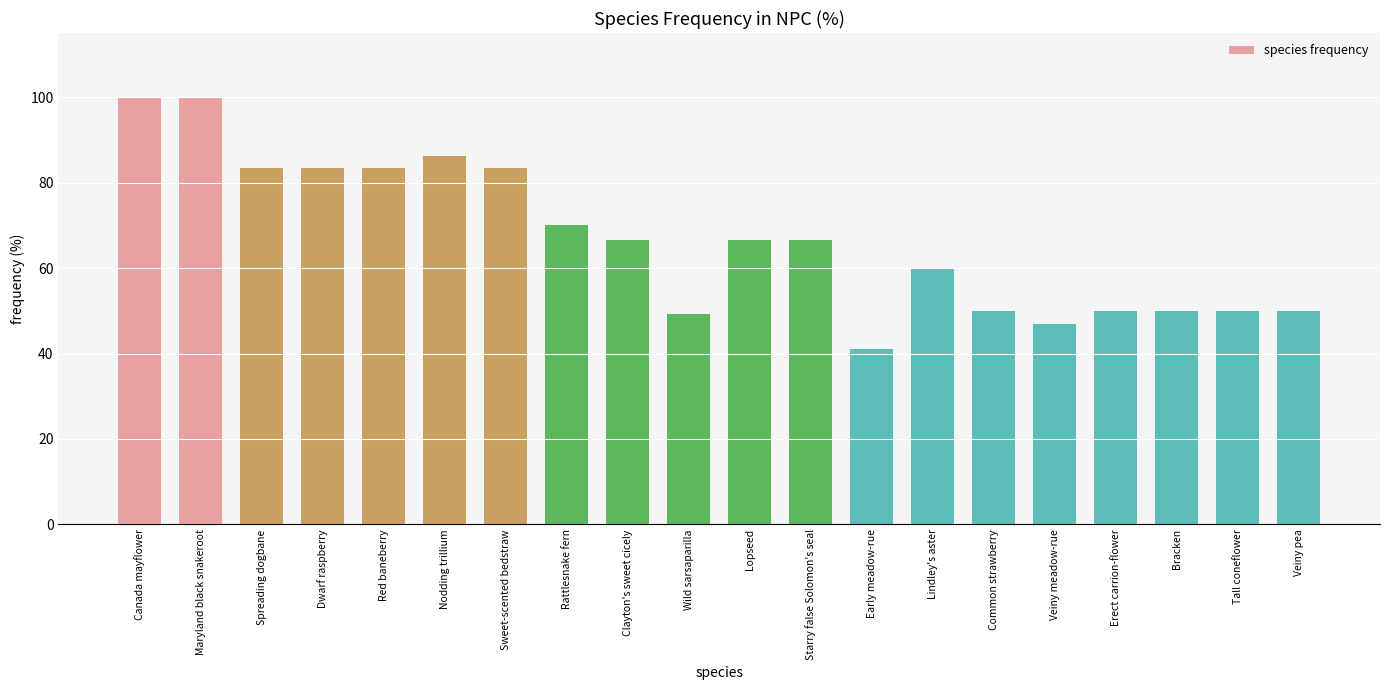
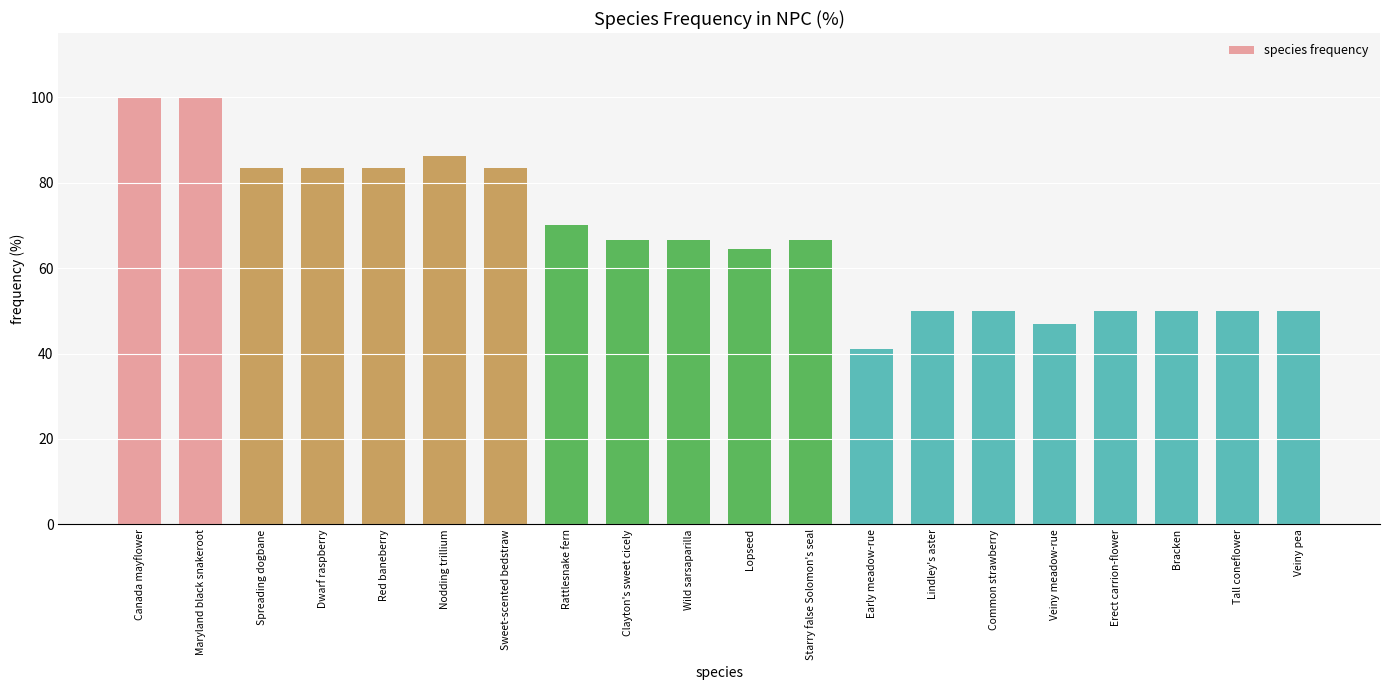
  {
    "Canada mayflower": 100,
    "Maryland black snakeroot": 100,
    "Spreading dogbane": 83,
    "Dwarf raspberry": 83,
    "Red baneberry": 83,
    "Nodding trillium": 86,
    "Sweet-scented bedstraw": 83,
    "Rattlesnake fern": 70,
    "Clayton's sweet cicely": 67,
-   "Wild sarsaparilla": 49,
-   "Lopseed": 67,
+   "Wild sarsaparilla": 67,
+   "Lopseed": 64,
    "Starry false Solomon's seal": 67,
    "Early meadow-rue": 41,
-   "Lindley's aster": 60,
+   "Lindley's aster": 50,
    "Common strawberry": 50,
    "Veiny meadow-rue": 47,
    "Erect carrion-flower": 50,
    "Bracken": 50,
    "Tall coneflower": 50,
    "Veiny pea": 50
  }
